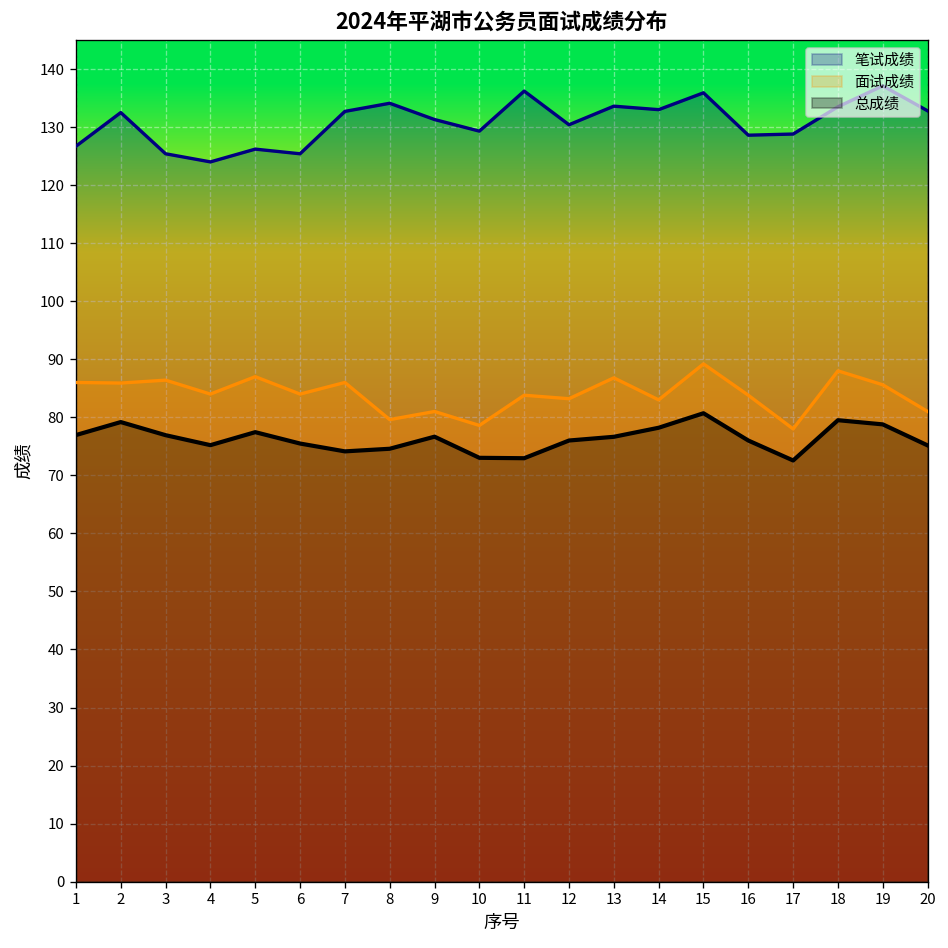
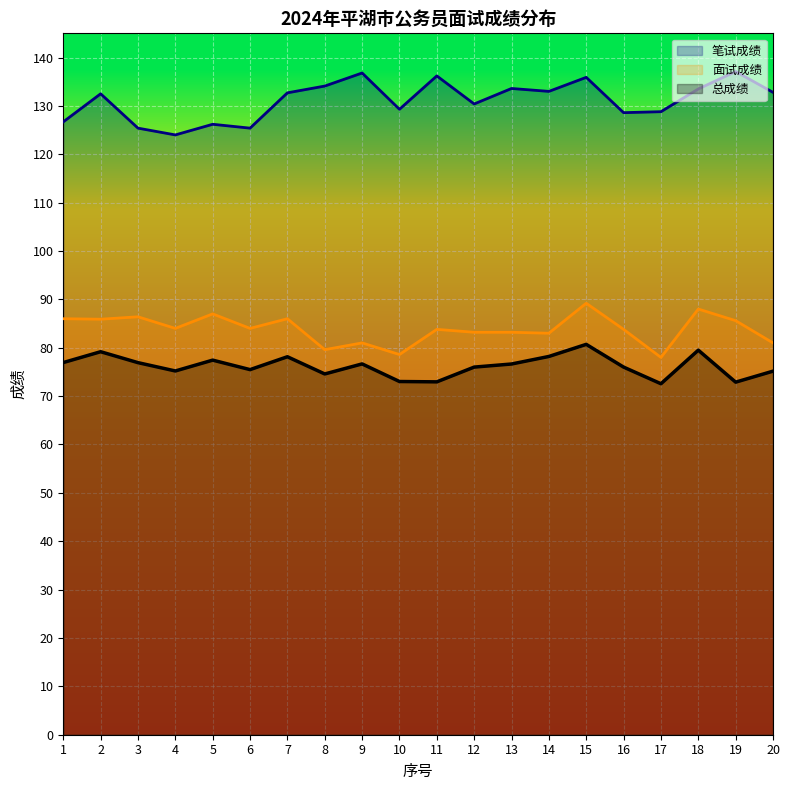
  {
    "笔试成绩": {
      "1": 127,
      "2": 133,
      "3": 125,
      "4": 124,
      "5": 126,
      "6": 125,
      "7": 133,
      "8": 134,
-     "9": 131,
+     "9": 137,
      "10": 129,
      "11": 136,
      "12": 130,
      "13": 134,
      "14": 133,
      "15": 136,
      "16": 129,
      "17": 129,
      "20": 133
    },
    "面试成绩": {
      "1": 86,
      "2": 86,
      "3": 86,
      "4": 84,
      "5": 87,
      "6": 84,
      "7": 86,
      "8": 80,
      "9": 81,
      "10": 79,
      "11": 84,
      "12": 83,
-     "13": 87,
+     "13": 83,
      "14": 83,
      "15": 89,
      "16": 84,
      "17": 78,
      "18": 88,
      "19": 86,
      "20": 81
    },
    "总成绩": {
      "1": 77,
      "2": 79,
      "3": 77,
      "4": 75,
      "5": 77,
      "6": 75,
-     "7": 74,
+     "7": 78,
      "8": 75,
      "9": 77,
      "10": 73,
      "11": 73,
      "12": 76,
      "13": 77,
      "14": 78,
      "15": 81,
      "16": 76,
      "17": 73,
      "18": 80,
-     "19": 79,
+     "19": 73,
      "20": 75
    }
  }
